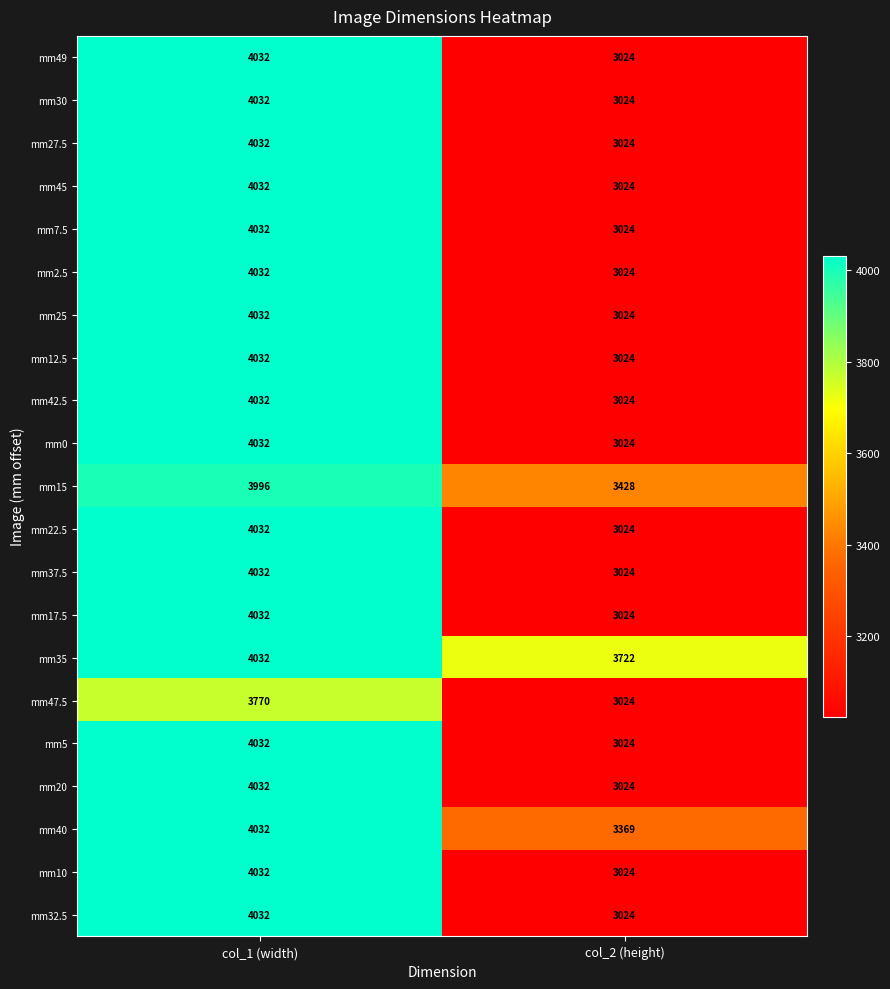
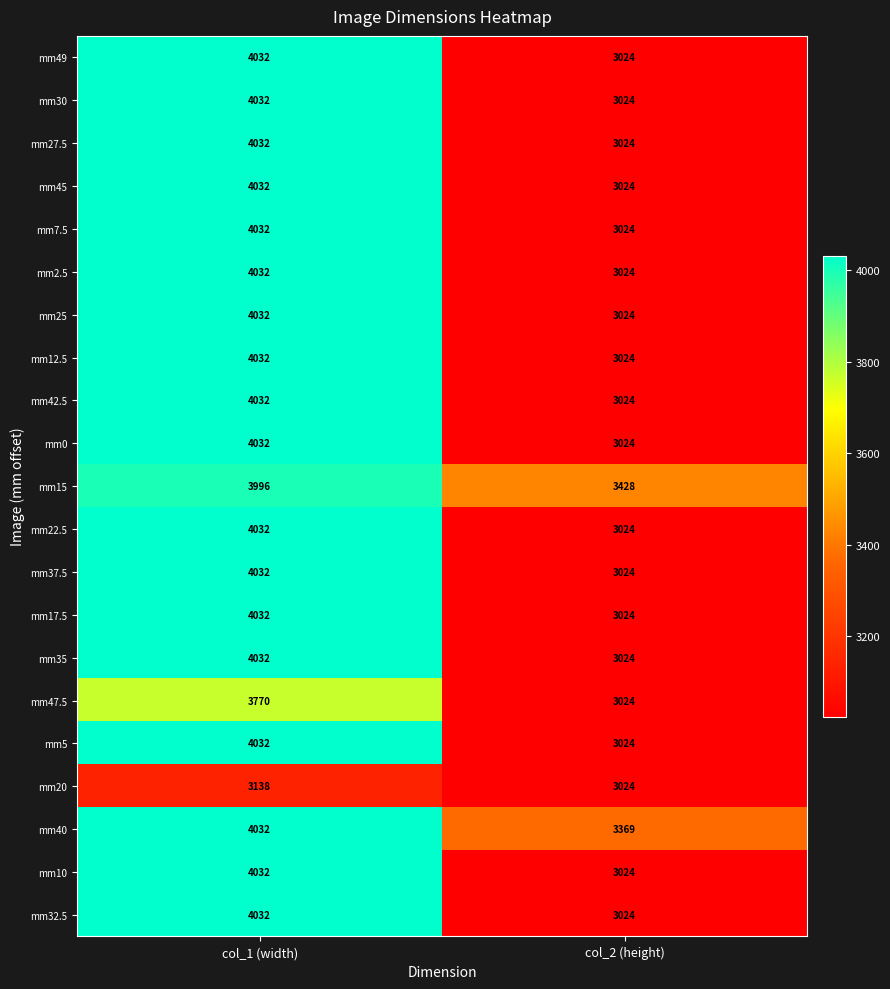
  {
    "mm49": {
      "col_1 (width)": 4032,
      "col_2 (height)": 3024
    },
    "mm30": {
      "col_1 (width)": 4032,
      "col_2 (height)": 3024
    },
    "mm27.5": {
      "col_1 (width)": 4032,
      "col_2 (height)": 3024
    },
    "mm45": {
      "col_1 (width)": 4032,
      "col_2 (height)": 3024
    },
    "mm7.5": {
      "col_1 (width)": 4032,
      "col_2 (height)": 3024
    },
    "mm2.5": {
      "col_1 (width)": 4032,
      "col_2 (height)": 3024
    },
    "mm25": {
      "col_1 (width)": 4032,
      "col_2 (height)": 3024
    },
    "mm12.5": {
      "col_1 (width)": 4032,
      "col_2 (height)": 3024
    },
    "mm42.5": {
      "col_1 (width)": 4032,
      "col_2 (height)": 3024
    },
    "mm0": {
      "col_1 (width)": 4032,
      "col_2 (height)": 3024
    },
    "mm15": {
      "col_1 (width)": 3996,
      "col_2 (height)": 3428
    },
    "mm22.5": {
      "col_1 (width)": 4032,
      "col_2 (height)": 3024
    },
    "mm37.5": {
      "col_1 (width)": 4032,
      "col_2 (height)": 3024
    },
    "mm17.5": {
      "col_1 (width)": 4032,
      "col_2 (height)": 3024
    },
    "mm35": {
      "col_1 (width)": 4032,
-     "col_2 (height)": 3722
+     "col_2 (height)": 3024
    },
    "mm47.5": {
      "col_1 (width)": 3770,
      "col_2 (height)": 3024
    },
    "mm5": {
      "col_1 (width)": 4032,
      "col_2 (height)": 3024
    },
    "mm20": {
-     "col_1 (width)": 4032,
+     "col_1 (width)": 3138,
      "col_2 (height)": 3024
    },
    "mm40": {
      "col_1 (width)": 4032,
      "col_2 (height)": 3369
    },
    "mm10": {
      "col_1 (width)": 4032,
      "col_2 (height)": 3024
    },
    "mm32.5": {
      "col_1 (width)": 4032,
      "col_2 (height)": 3024
    }
  }
